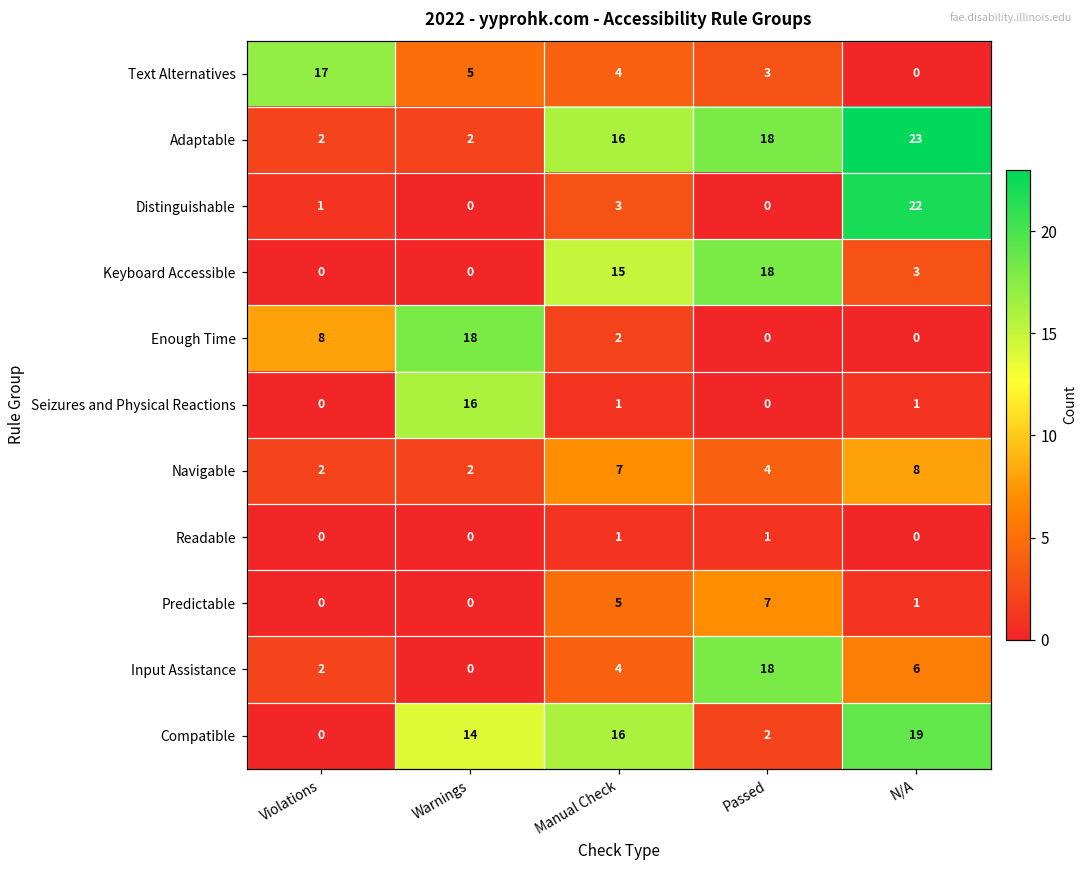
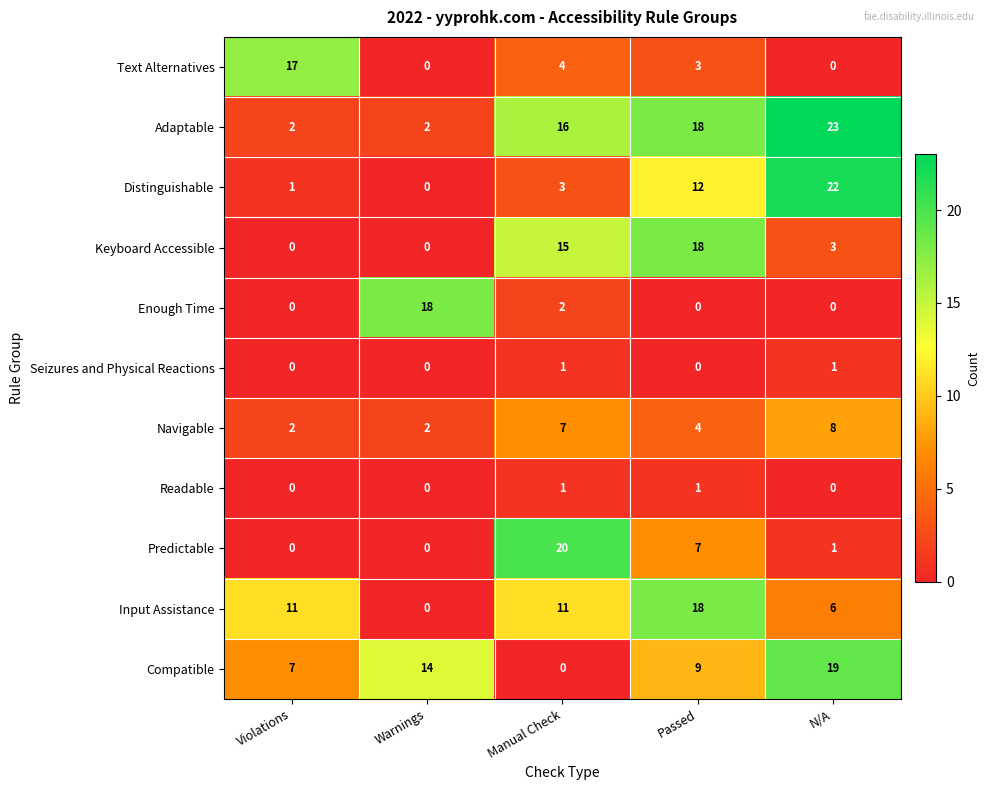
  {
    "Text Alternatives": {
      "Violations": 17,
-     "Warnings": 5,
+     "Warnings": 0,
      "Manual Check": 4,
      "Passed": 3,
      "N/A": 0
    },
    "Adaptable": {
      "Violations": 2,
      "Warnings": 2,
      "Manual Check": 16,
      "Passed": 18,
      "N/A": 23
    },
    "Distinguishable": {
      "Violations": 1,
      "Warnings": 0,
      "Manual Check": 3,
-     "Passed": 0,
+     "Passed": 12,
      "N/A": 22
    },
    "Keyboard Accessible": {
      "Violations": 0,
      "Warnings": 0,
      "Manual Check": 15,
      "Passed": 18,
      "N/A": 3
    },
    "Enough Time": {
-     "Violations": 8,
+     "Violations": 0,
      "Warnings": 18,
      "Manual Check": 2,
      "Passed": 0,
      "N/A": 0
    },
    "Seizures and Physical Reactions": {
      "Violations": 0,
-     "Warnings": 16,
+     "Warnings": 0,
      "Manual Check": 1,
      "Passed": 0,
      "N/A": 1
    },
    "Navigable": {
      "Violations": 2,
      "Warnings": 2,
      "Manual Check": 7,
      "Passed": 4,
      "N/A": 8
    },
    "Readable": {
      "Violations": 0,
      "Warnings": 0,
      "Manual Check": 1,
      "Passed": 1,
      "N/A": 0
    },
    "Predictable": {
      "Violations": 0,
      "Warnings": 0,
-     "Manual Check": 5,
+     "Manual Check": 20,
      "Passed": 7,
      "N/A": 1
    },
    "Input Assistance": {
-     "Violations": 2,
+     "Violations": 11,
      "Warnings": 0,
-     "Manual Check": 4,
+     "Manual Check": 11,
      "Passed": 18,
      "N/A": 6
    },
    "Compatible": {
-     "Violations": 0,
+     "Violations": 7,
      "Warnings": 14,
-     "Manual Check": 16,
-     "Passed": 2,
+     "Manual Check": 0,
+     "Passed": 9,
      "N/A": 19
    }
  }
